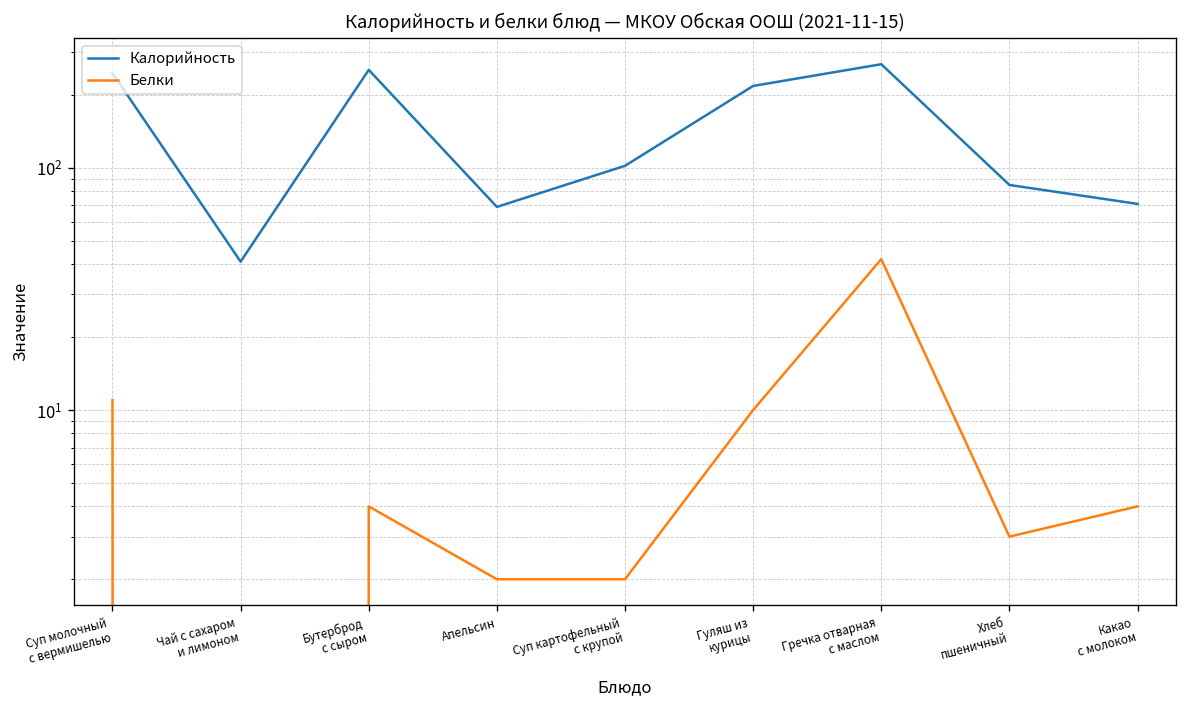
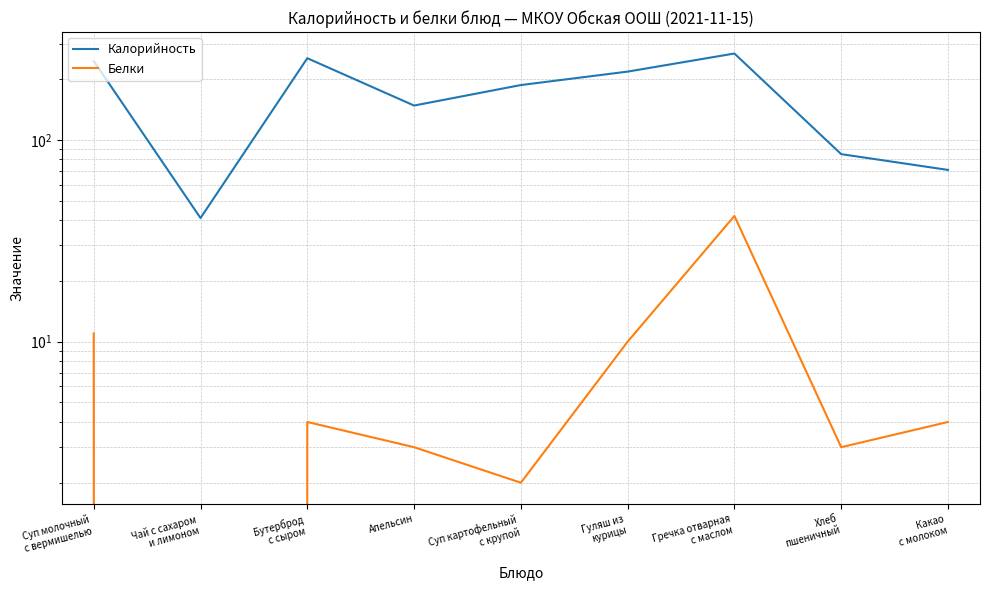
  {
    "Калорийность": {
      "Чай с сахаром и лимоном": 41,
      "Бутерброд с сыром": 250,
-     "Апельсин": 69,
-     "Суп картофельный с крупой": 100,
+     "Апельсин": 150,
+     "Суп картофельный с крупой": 190,
      "Гуляш из курицы": 220,
      "Гречка отварная с маслом": 270,
      "Хлеб пшеничный": 85,
      "Какао с молоком": 71
    },
    "Белки": {
      "Суп молочный с вермишелью": 11,
      "Бутерброд с сыром": 4,
-     "Апельсин": 2,
+     "Апельсин": 3,
      "Суп картофельный с крупой": 2,
      "Гуляш из курицы": 10,
      "Гречка отварная с маслом": 42,
      "Хлеб пшеничный": 3,
      "Какао с молоком": 4
    }
  }
